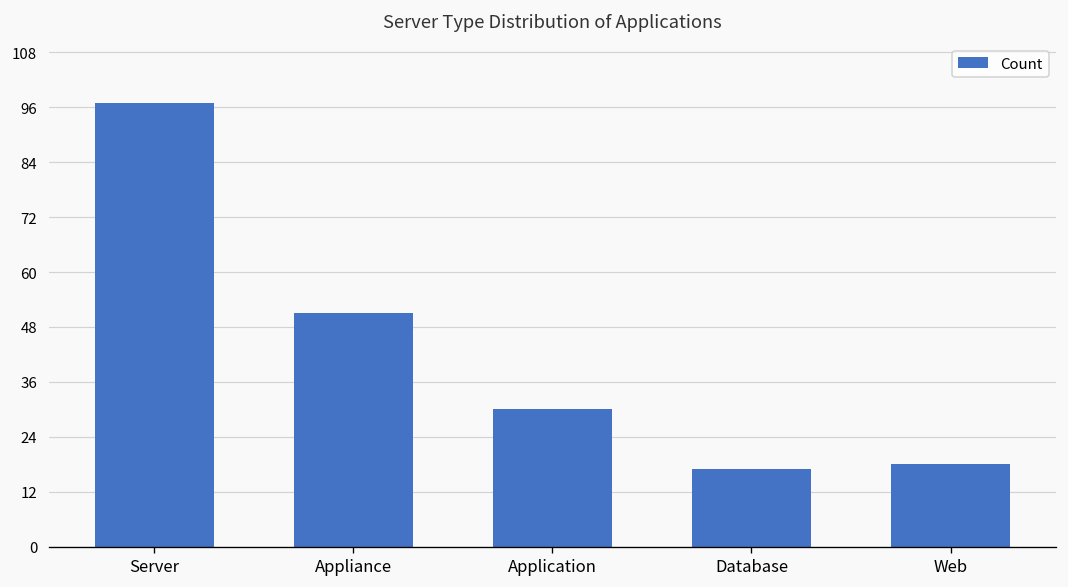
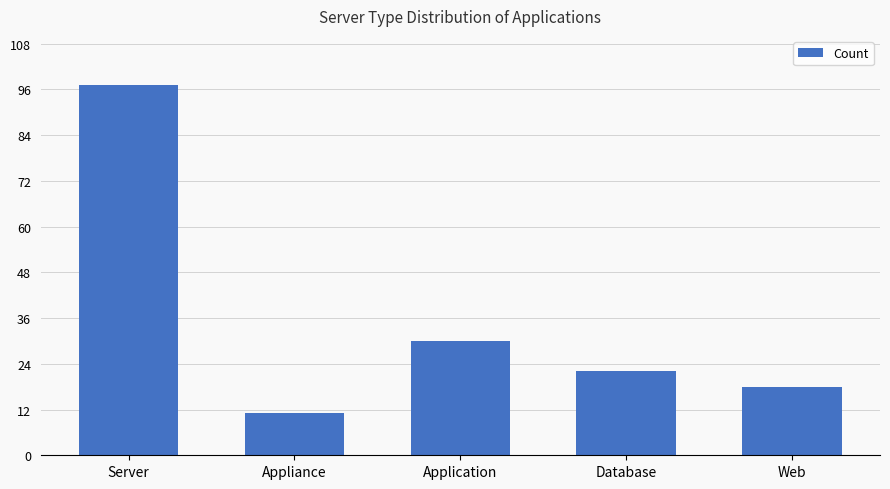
  {
    "Server": 97,
-   "Appliance": 51,
+   "Appliance": 11,
    "Application": 30,
-   "Database": 17,
+   "Database": 22,
    "Web": 18
  }
